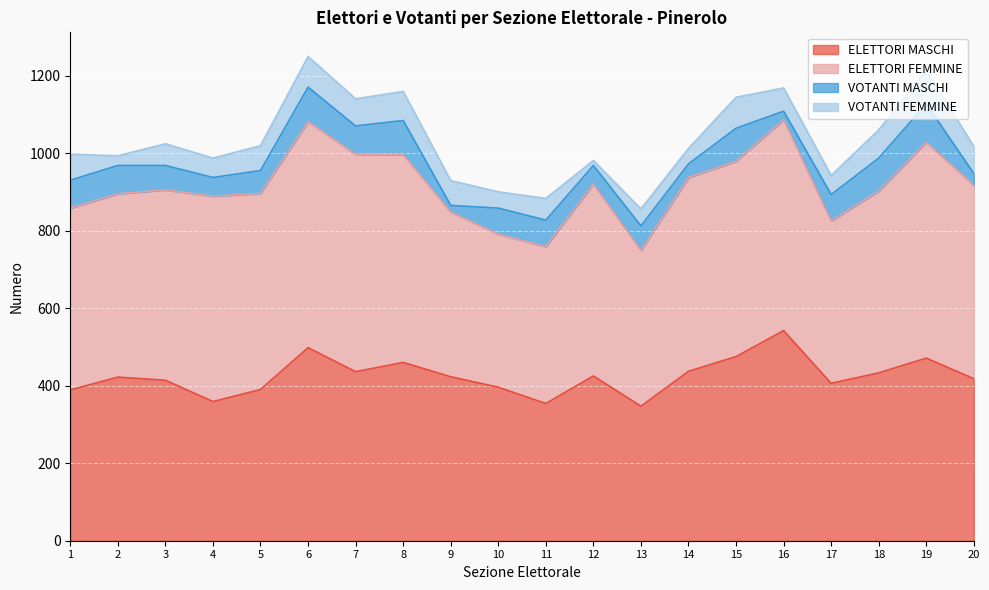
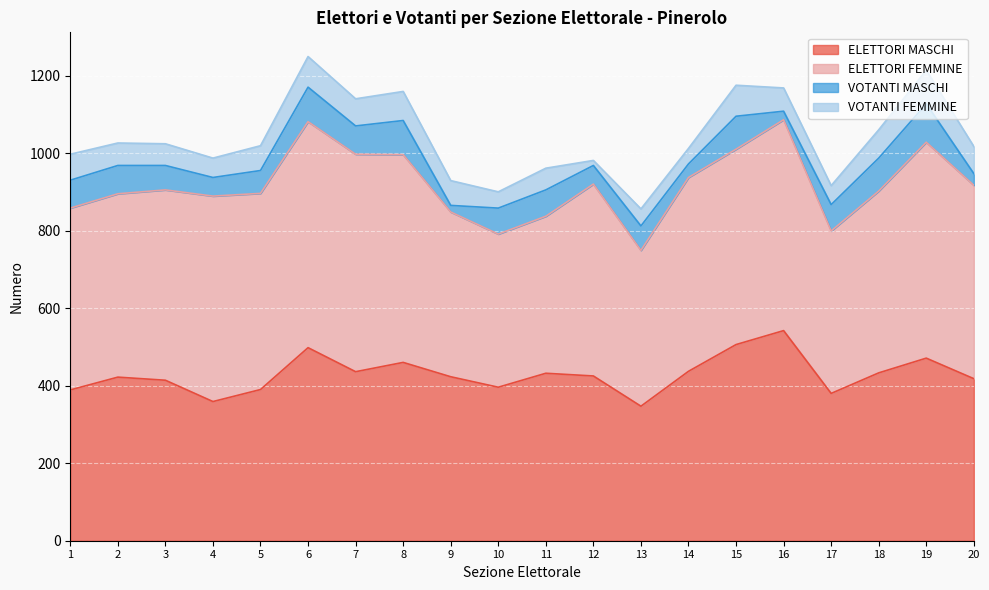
  {
    "ELETTORI MASCHI": {
      "1": 390,
      "2": 420,
      "3": 410,
      "4": 360,
      "5": 390,
      "6": 500,
      "7": 440,
      "8": 460,
      "9": 420,
      "10": 400,
-     "11": 350,
+     "11": 430,
      "12": 430,
      "13": 350,
      "14": 440,
-     "15": 480,
+     "15": 510,
      "16": 540,
-     "17": 410,
+     "17": 380,
      "18": 430,
      "19": 470,
      "20": 420
    },
    "ELETTORI FEMMINE": {
      "1": 470,
      "2": 470,
      "3": 490,
      "4": 530,
      "5": 510,
      "6": 580,
      "7": 560,
      "8": 540,
      "9": 430,
      "10": 400,
      "11": 410,
      "12": 500,
      "13": 400,
      "14": 500,
      "15": 500,
      "16": 540,
      "17": 420,
      "18": 470,
      "19": 560,
      "20": 500
    },
    "VOTANTI MASCHI": {
      "1": 70,
      "2": 70,
      "3": 60,
      "4": 50,
      "5": 60,
      "6": 90,
      "7": 70,
      "8": 90,
      "9": 20,
      "10": 70,
      "11": 70,
      "12": 50,
      "13": 60,
      "14": 40,
      "15": 90,
      "16": 20,
      "17": 70,
      "18": 90,
      "20": 30
    },
    "VOTANTI FEMMINE": {
      "1": 70,
-     "2": 30,
+     "2": 60,
      "3": 60,
      "4": 50,
      "5": 60,
      "6": 80,
      "7": 70,
      "8": 80,
      "9": 60,
      "10": 40,
      "11": 60,
      "12": 10,
      "13": 40,
      "14": 40,
      "15": 80,
      "16": 60,
      "17": 50,
      "18": 70,
      "20": 70
    }
  }
